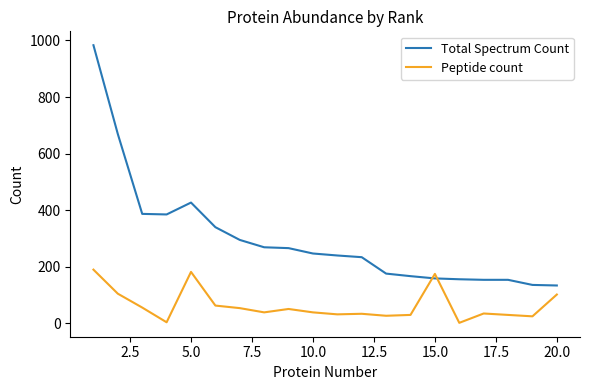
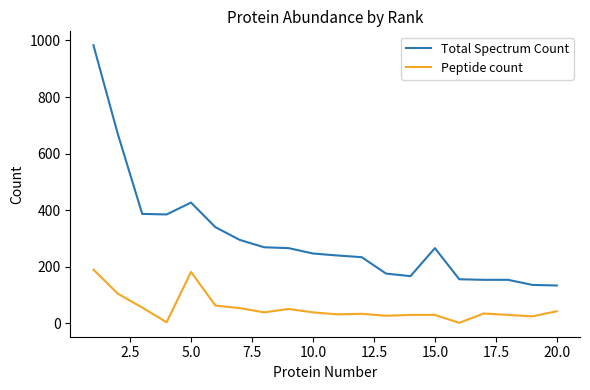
  {
    "Total Spectrum Count": {
      "5.0": 430,
      "10.0": 250,
-     "15.0": 160,
+     "15.0": 270,
      "20.0": 130
    },
    "Peptide count": {
      "5.0": 180,
      "10.0": 40,
-     "15.0": 180,
-     "20.0": 100
+     "15.0": 30,
+     "20.0": 40
    }
  }
